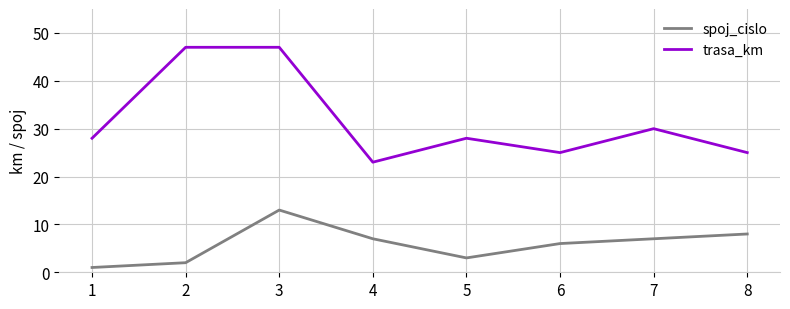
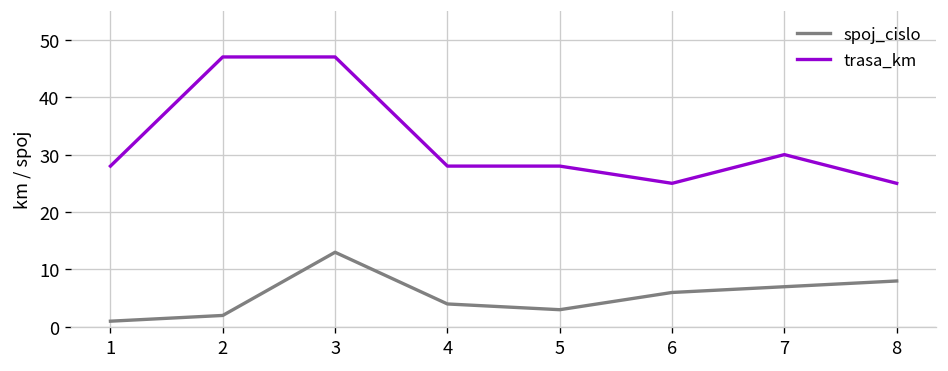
  {
    "spoj_cislo": {
      "1": 1,
      "2": 2,
      "3": 13,
-     "4": 7,
+     "4": 4,
      "5": 3,
      "6": 6,
      "7": 7,
      "8": 8
    },
    "trasa_km": {
      "1": 28,
      "2": 47,
      "3": 47,
-     "4": 23,
+     "4": 28,
      "5": 28,
      "6": 25,
      "7": 30,
      "8": 25
    }
  }
